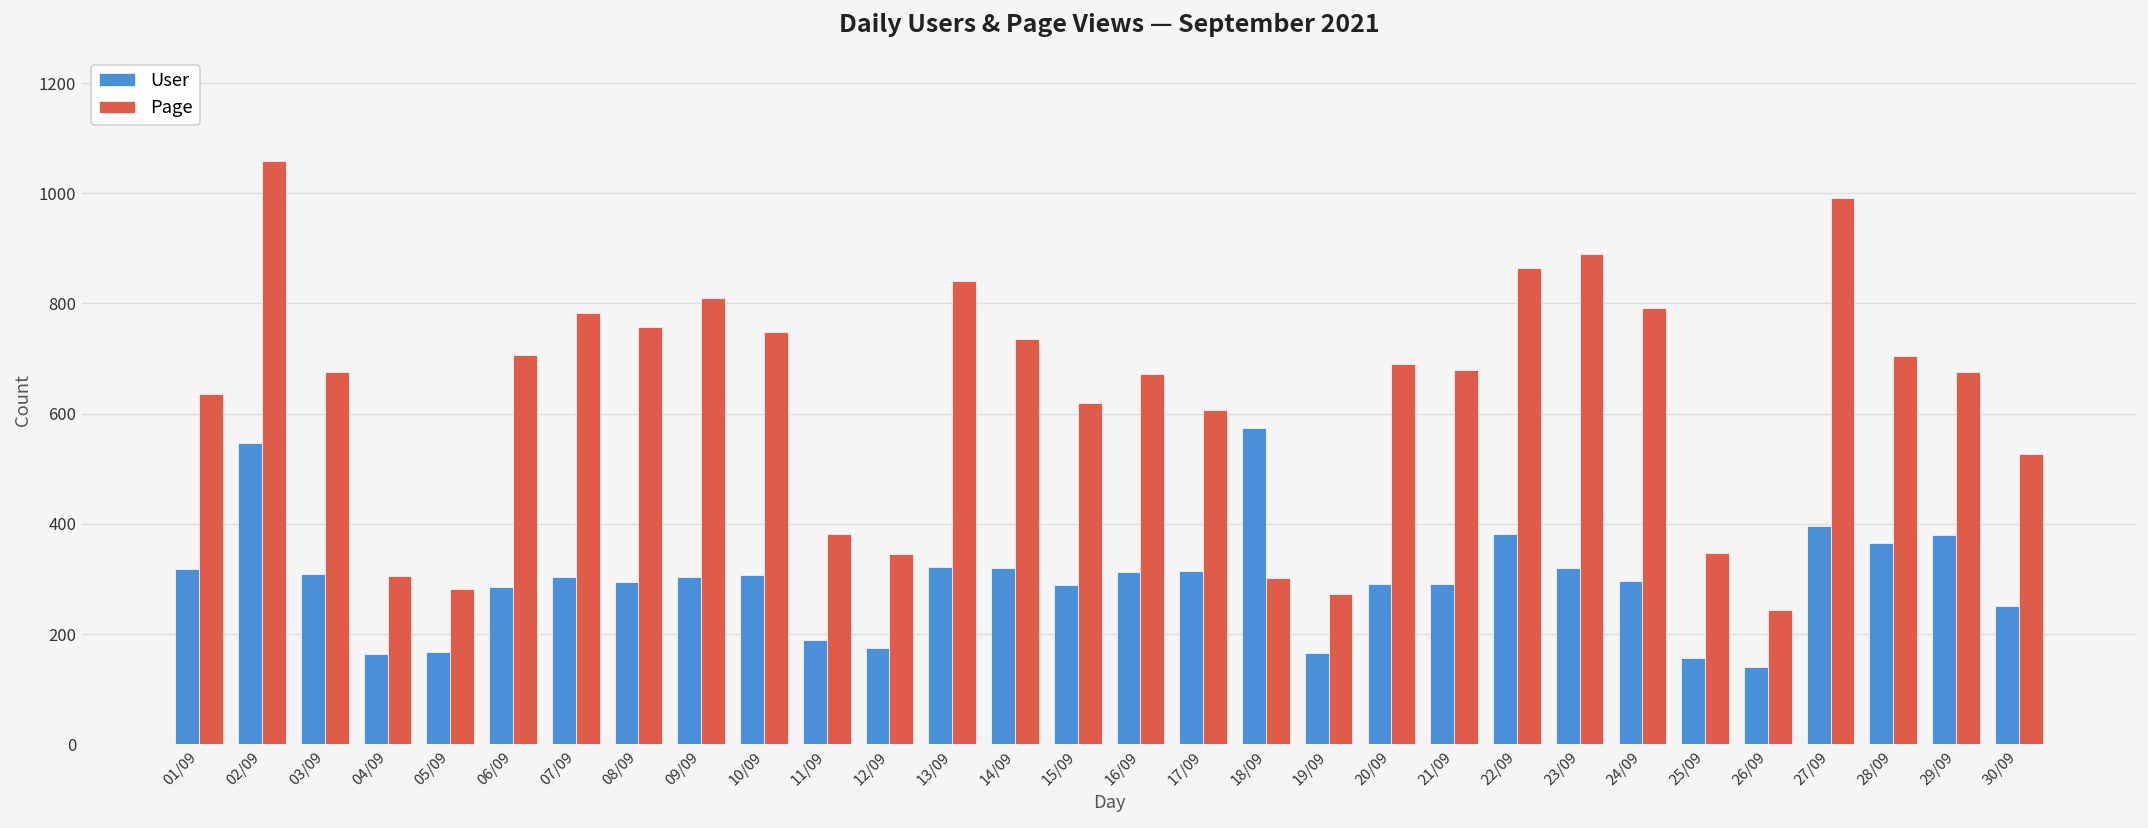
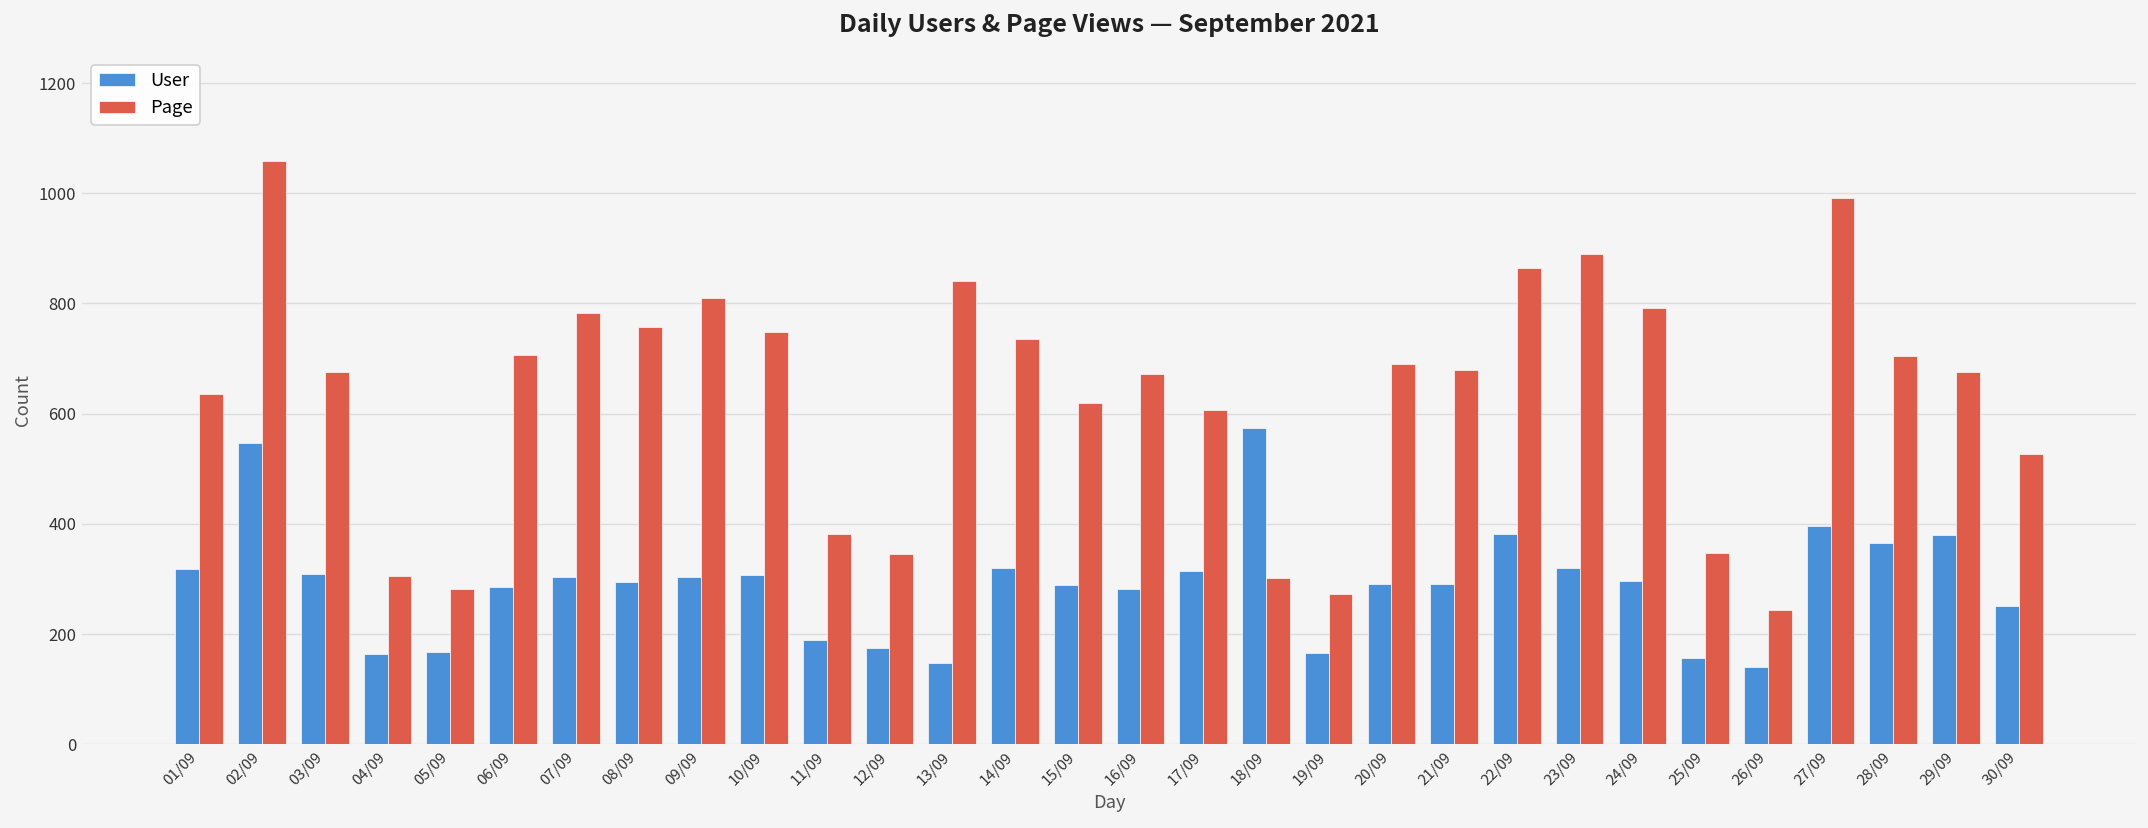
  {
    "User": {
      "01/09": 320,
      "02/09": 550,
      "03/09": 310,
      "04/09": 160,
      "05/09": 170,
      "06/09": 290,
      "07/09": 300,
      "08/09": 290,
      "09/09": 300,
      "10/09": 310,
      "11/09": 190,
      "12/09": 180,
-     "13/09": 320,
+     "13/09": 150,
      "14/09": 320,
      "15/09": 290,
-     "16/09": 310,
+     "16/09": 280,
      "17/09": 320,
      "18/09": 570,
      "19/09": 170,
      "20/09": 290,
      "21/09": 290,
      "22/09": 380,
      "23/09": 320,
      "24/09": 300,
      "25/09": 160,
      "26/09": 140,
      "27/09": 400,
      "28/09": 370,
      "29/09": 380,
      "30/09": 250
    },
    "Page": {
      "01/09": 640,
      "02/09": 1060,
      "03/09": 680,
      "04/09": 310,
      "05/09": 280,
      "06/09": 710,
      "07/09": 780,
      "08/09": 760,
      "09/09": 810,
      "10/09": 750,
      "11/09": 380,
      "12/09": 350,
      "13/09": 840,
      "14/09": 740,
      "15/09": 620,
      "16/09": 670,
      "17/09": 610,
      "18/09": 300,
      "19/09": 270,
      "20/09": 690,
      "21/09": 680,
      "22/09": 860,
      "23/09": 890,
      "24/09": 790,
      "25/09": 350,
      "26/09": 240,
      "27/09": 990,
      "28/09": 710,
      "29/09": 680,
      "30/09": 530
    }
  }
